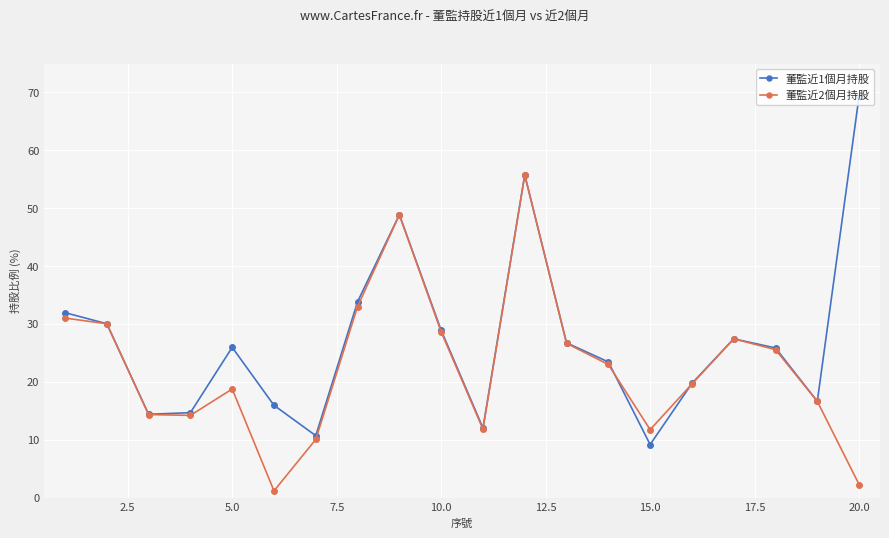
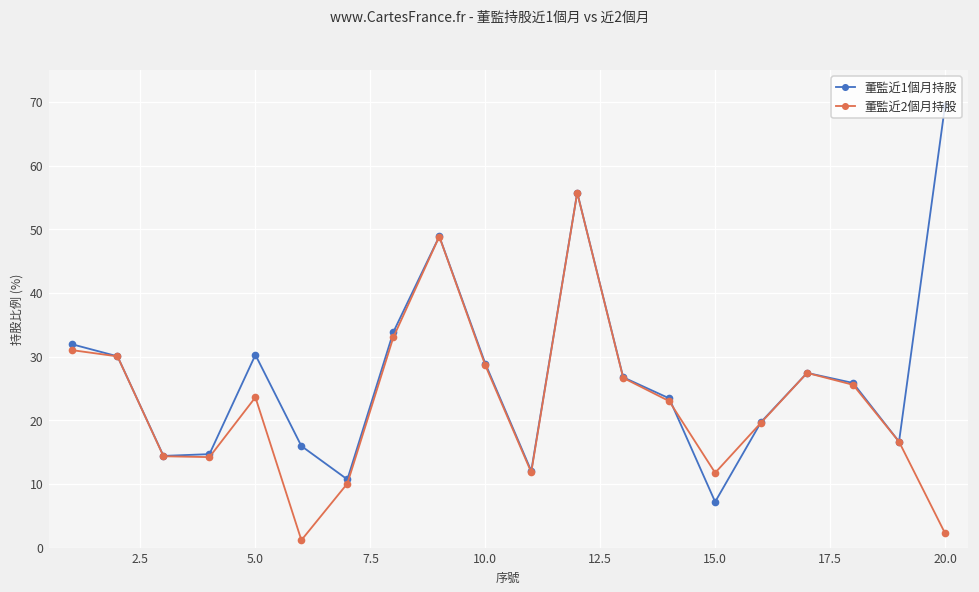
  {
    "董監近1個月持股": {
-     "5.0": 26,
-     "15.0": 9
+     "5.0": 30,
+     "15.0": 7
    },
    "董監近2個月持股": {
-     "5.0": 19,
+     "5.0": 24,
      "15.0": 12,
      "20.0": 2
    }
  }
